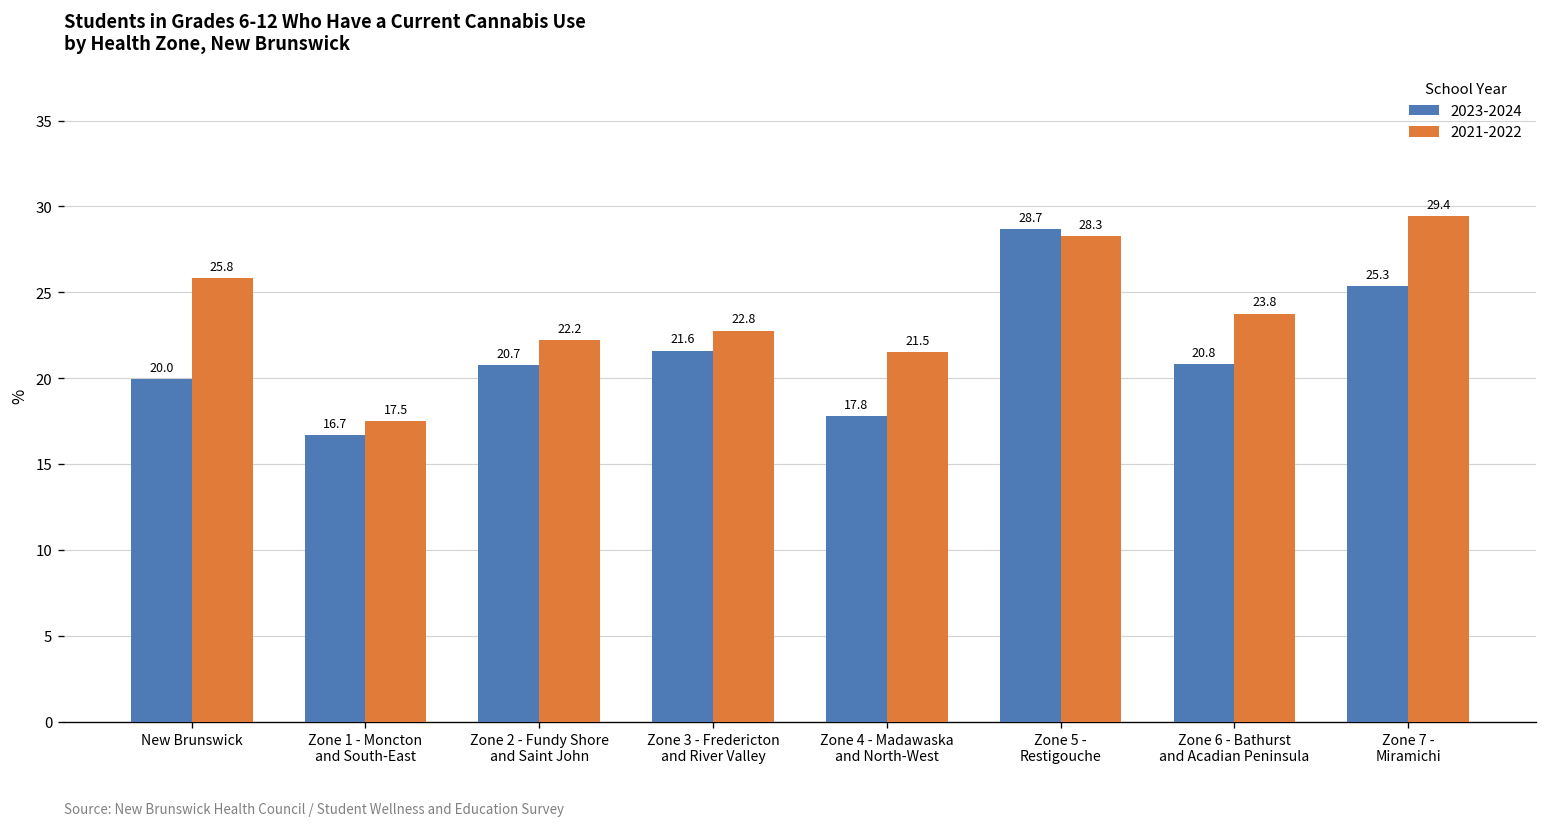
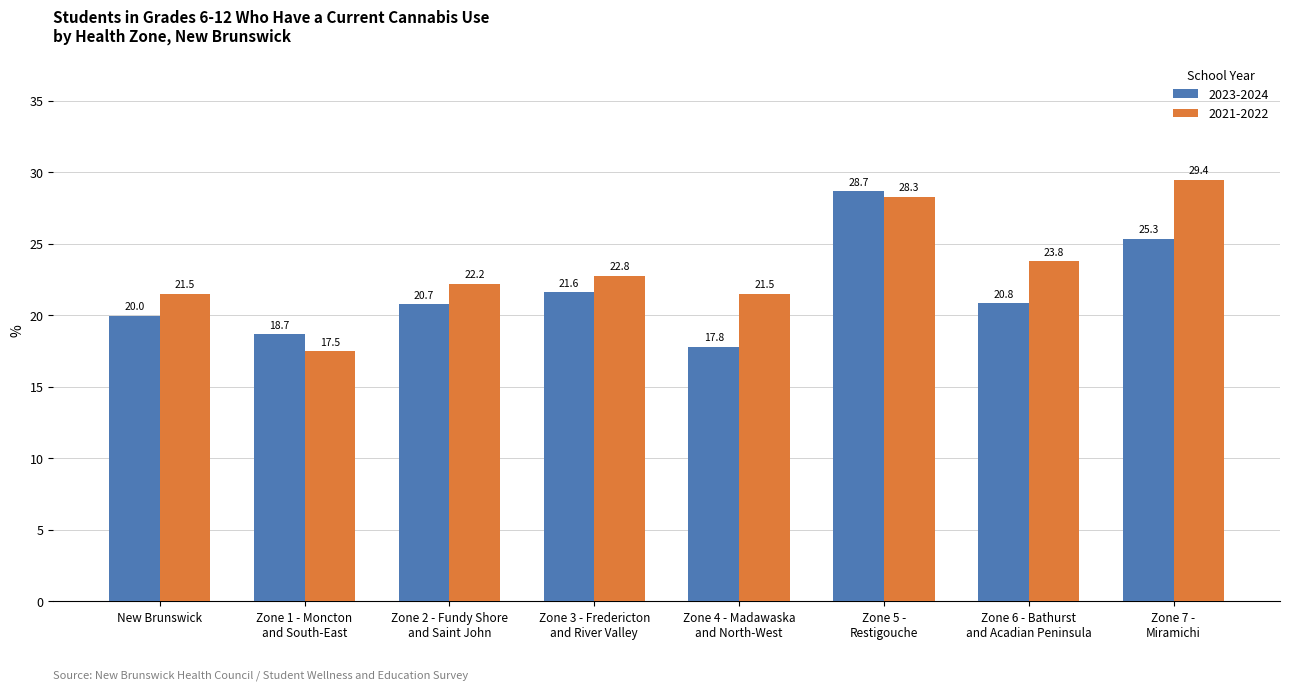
  {
    "2023-2024": {
      "New Brunswick": 20.0,
-     "Zone 1 - Moncton and South-East": 16.7,
+     "Zone 1 - Moncton and South-East": 18.7,
      "Zone 2 - Fundy Shore and Saint John": 20.7,
      "Zone 3 - Fredericton and River Valley": 21.6,
      "Zone 4 - Madawaska and North-West": 17.8,
      "Zone 5 - Restigouche": 28.7,
      "Zone 6 - Bathurst and Acadian Peninsula": 20.8,
      "Zone 7 - Miramichi": 25.3
    },
    "2021-2022": {
-     "New Brunswick": 25.8,
+     "New Brunswick": 21.5,
      "Zone 1 - Moncton and South-East": 17.5,
      "Zone 2 - Fundy Shore and Saint John": 22.2,
      "Zone 3 - Fredericton and River Valley": 22.8,
      "Zone 4 - Madawaska and North-West": 21.5,
      "Zone 5 - Restigouche": 28.3,
      "Zone 6 - Bathurst and Acadian Peninsula": 23.8,
      "Zone 7 - Miramichi": 29.4
    }
  }
